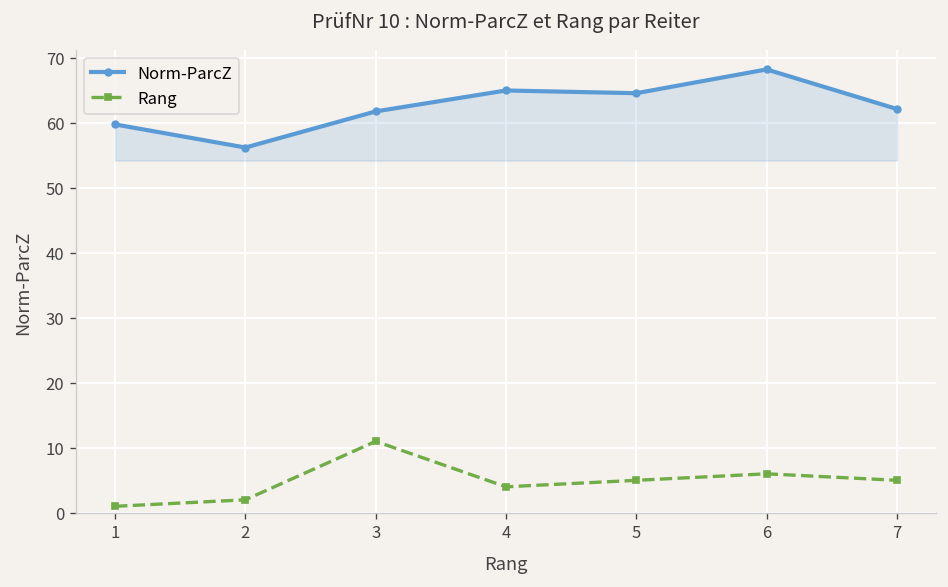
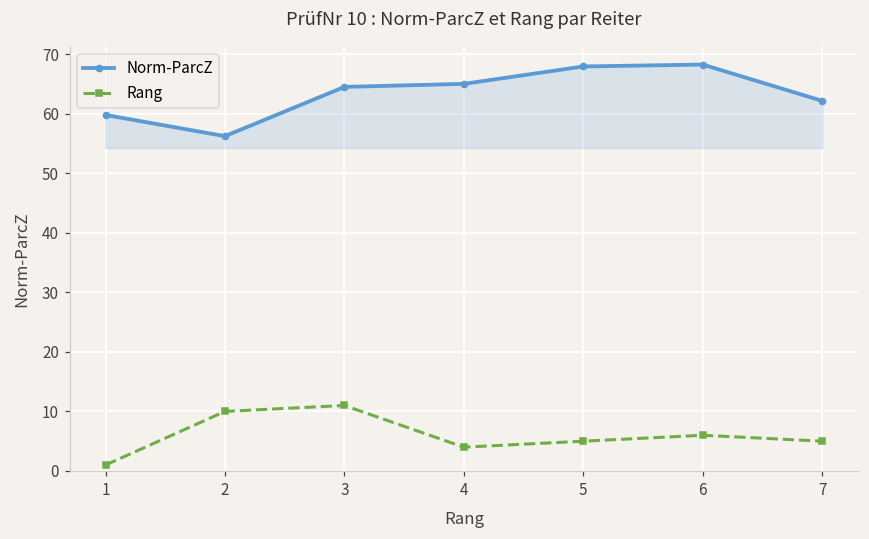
  {
    "Norm-ParcZ": {
      "1": 60,
      "2": 56,
-     "3": 62,
+     "3": 64,
      "4": 65,
-     "5": 65,
+     "5": 68,
      "6": 68,
      "7": 62
    },
    "Rang": {
      "1": 1,
-     "2": 2,
+     "2": 10,
      "3": 11,
      "4": 4,
      "5": 5,
      "6": 6,
      "7": 5
    }
  }
